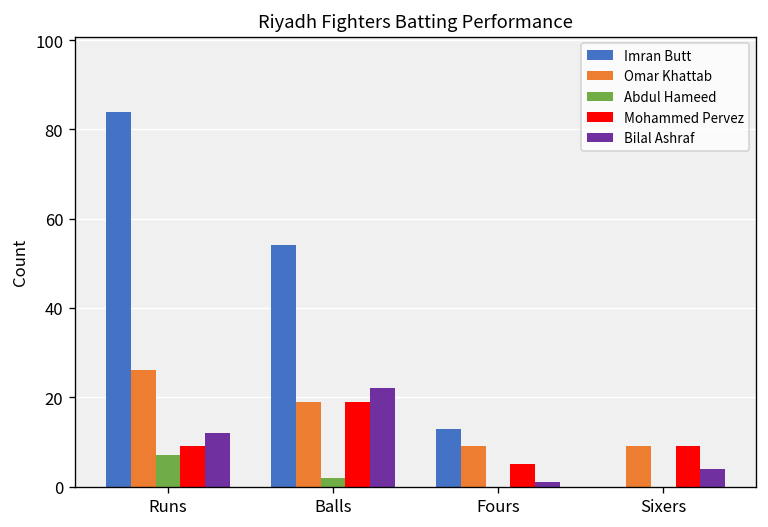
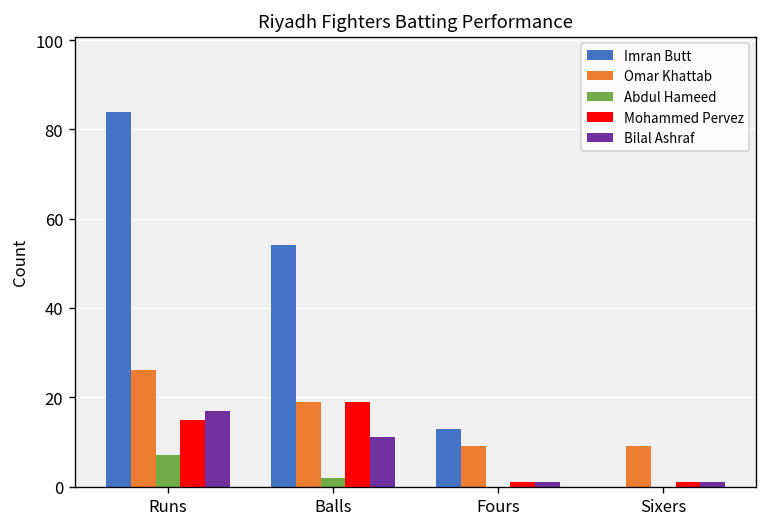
  {
    "Imran Butt": {
      "Runs": 84,
      "Balls": 54,
      "Fours": 13,
      "Sixers": 0
    },
    "Omar Khattab": {
      "Runs": 26,
      "Balls": 19,
      "Fours": 9,
      "Sixers": 9
    },
    "Abdul Hameed": {
      "Runs": 7,
      "Balls": 2,
      "Fours": 0,
      "Sixers": 0
    },
    "Mohammed Pervez": {
-     "Runs": 9,
+     "Runs": 15,
      "Balls": 19,
-     "Fours": 5,
-     "Sixers": 9
+     "Fours": 1,
+     "Sixers": 1
    },
    "Bilal Ashraf": {
-     "Runs": 12,
-     "Balls": 22,
+     "Runs": 17,
+     "Balls": 11,
      "Fours": 1,
-     "Sixers": 4
+     "Sixers": 1
    }
  }
